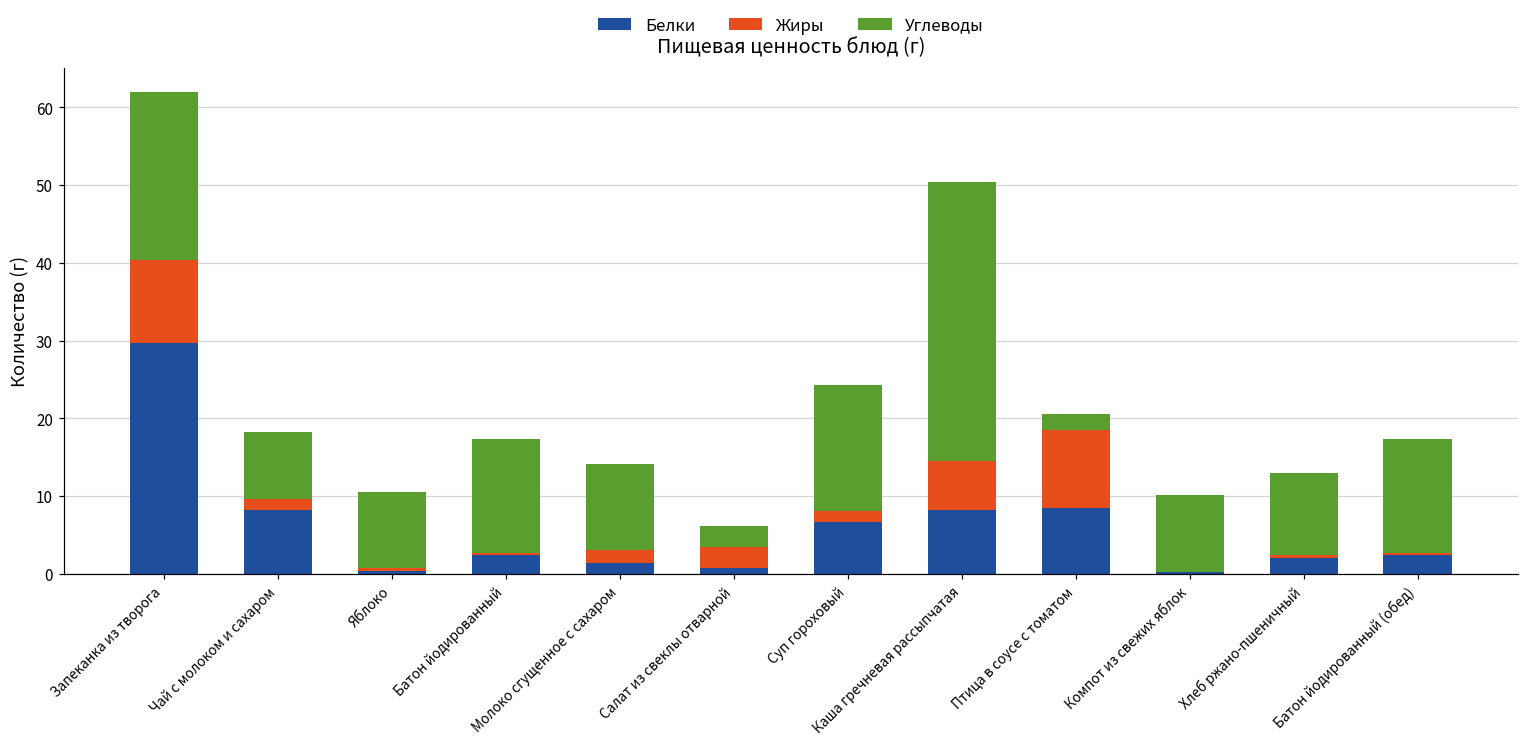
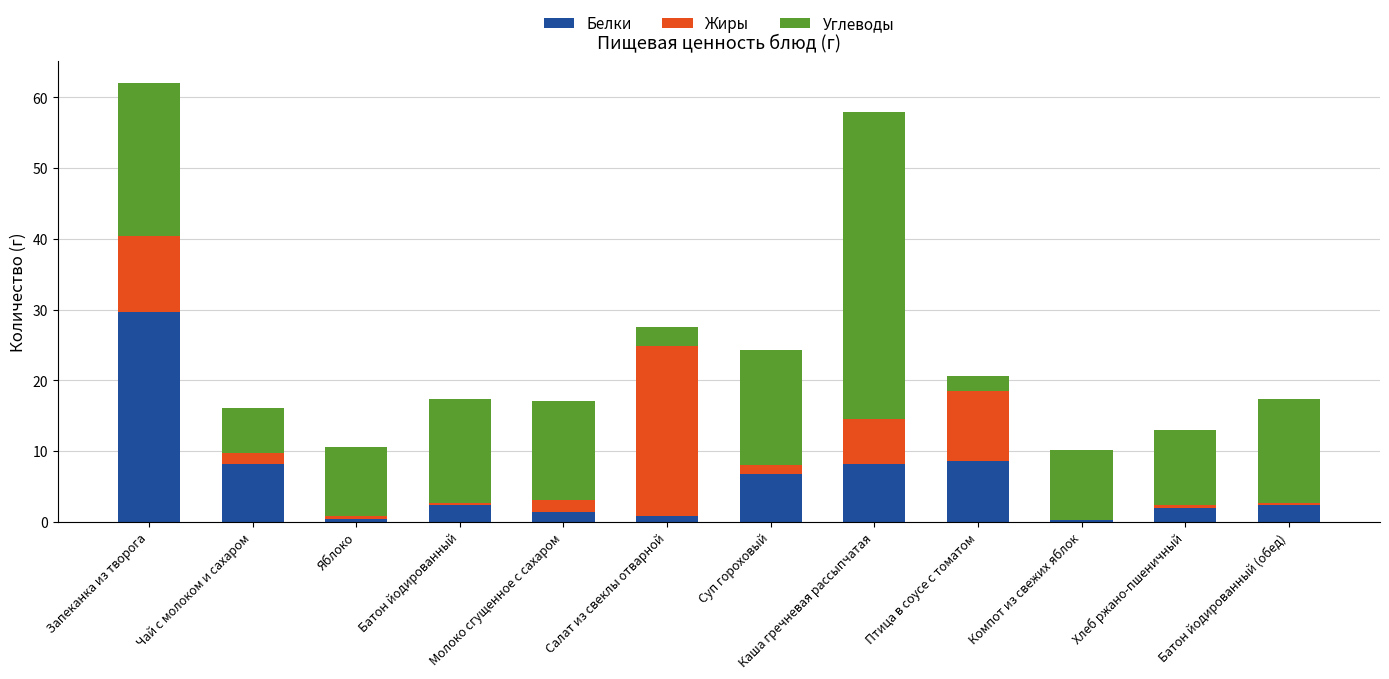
  {
    "Белки": {
      "Запеканка из творога": 30,
      "Чай с молоком и сахаром": 8,
      "Яблоко": 0,
      "Батон йодированный": 2,
      "Молоко сгущенное с сахаром": 1,
      "Салат из свеклы отварной": 1,
      "Суп гороховый": 7,
      "Каша гречневая рассыпчатая": 8,
      "Птица в соусе с томатом": 9,
      "Хлеб ржано-пшеничный": 2,
      "Батон йодированный (обед)": 2
    },
    "Жиры": {
      "Запеканка из творога": 11,
      "Чай с молоком и сахаром": 2,
      "Яблоко": 0,
      "Молоко сгущенное с сахаром": 2,
-     "Салат из свеклы отварной": 3,
+     "Салат из свеклы отварной": 24,
      "Суп гороховый": 1,
      "Каша гречневая рассыпчатая": 6,
      "Птица в соусе с томатом": 10,
      "Хлеб ржано-пшеничный": 0
    },
    "Углеводы": {
      "Запеканка из творога": 22,
-     "Чай с молоком и сахаром": 9,
+     "Чай с молоком и сахаром": 6,
      "Яблоко": 10,
      "Батон йодированный": 15,
-     "Молоко сгущенное с сахаром": 11,
+     "Молоко сгущенное с сахаром": 14,
      "Салат из свеклы отварной": 3,
      "Суп гороховый": 16,
-     "Каша гречневая рассыпчатая": 36,
+     "Каша гречневая рассыпчатая": 44,
      "Птица в соусе с томатом": 2,
      "Компот из свежих яблок": 10,
      "Хлеб ржано-пшеничный": 11,
      "Батон йодированный (обед)": 15
    }
  }
